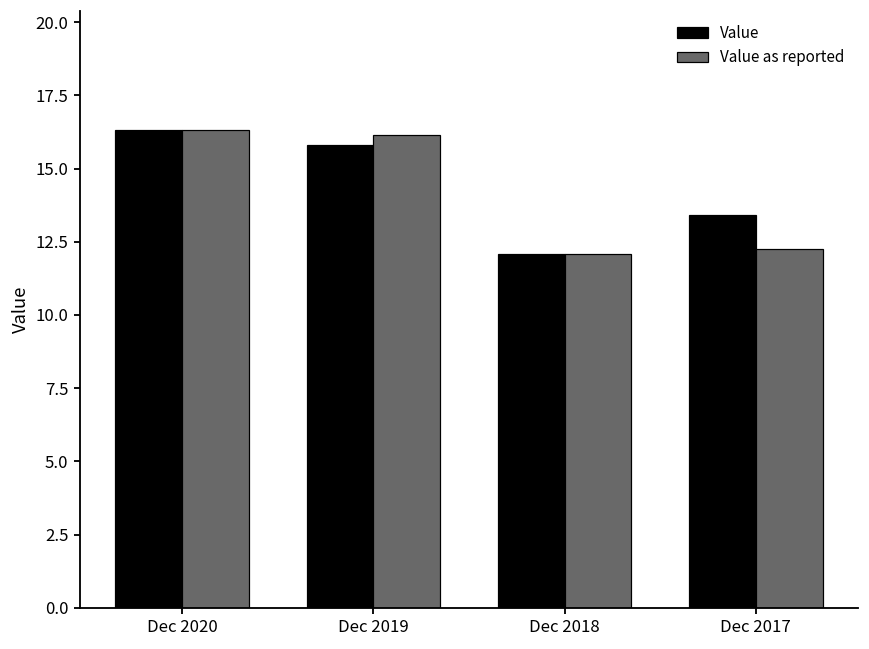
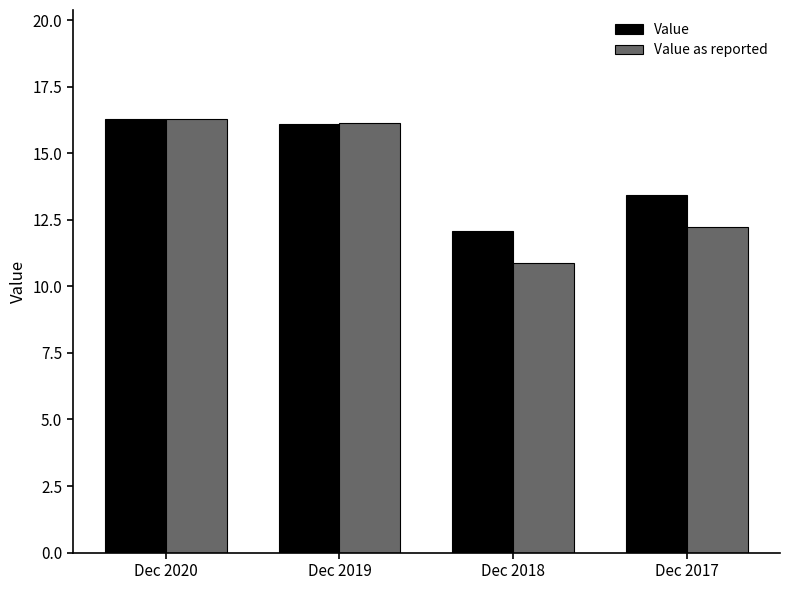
  {
    "Value": {
      "Dec 2020": 16.3,
-     "Dec 2019": 15.8,
+     "Dec 2019": 16.1,
      "Dec 2018": 12.1,
      "Dec 2017": 13.4
    },
    "Value as reported": {
      "Dec 2020": 16.3,
      "Dec 2019": 16.2,
-     "Dec 2018": 12.1,
+     "Dec 2018": 10.9,
      "Dec 2017": 12.2
    }
  }
